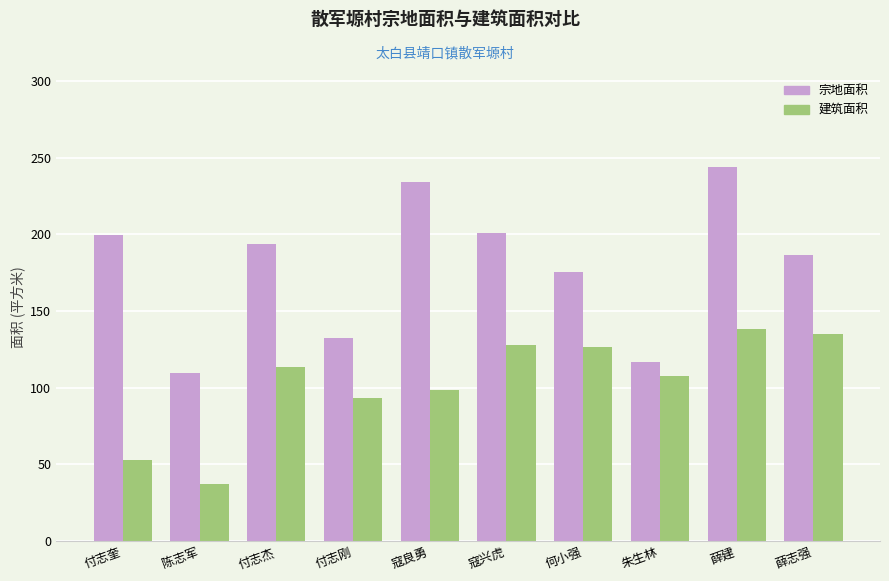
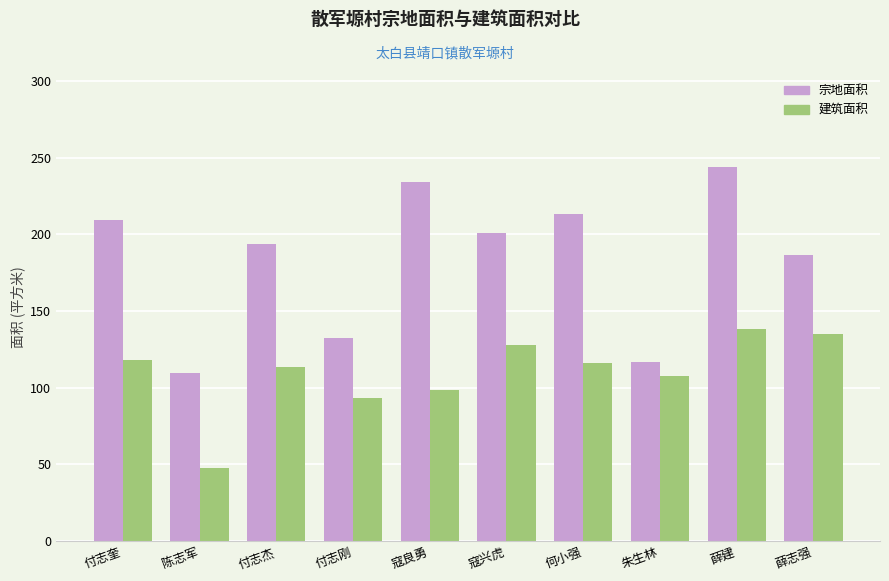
  {
    "宗地面积": {
-     "付志奎": 199,
+     "付志奎": 210,
      "陈志军": 110,
      "付志杰": 194,
      "付志刚": 133,
      "寇良勇": 234,
      "寇兴虎": 201,
-     "何小强": 176,
+     "何小强": 213,
      "朱生林": 117,
      "薛建": 244,
      "薛志强": 186
    },
    "建筑面积": {
-     "付志奎": 53,
-     "陈志军": 37,
+     "付志奎": 118,
+     "陈志军": 48,
      "付志杰": 113,
      "付志刚": 93,
      "寇良勇": 99,
      "寇兴虎": 128,
-     "何小强": 127,
+     "何小强": 116,
      "朱生林": 107,
      "薛建": 138,
      "薛志强": 135
    }
  }
